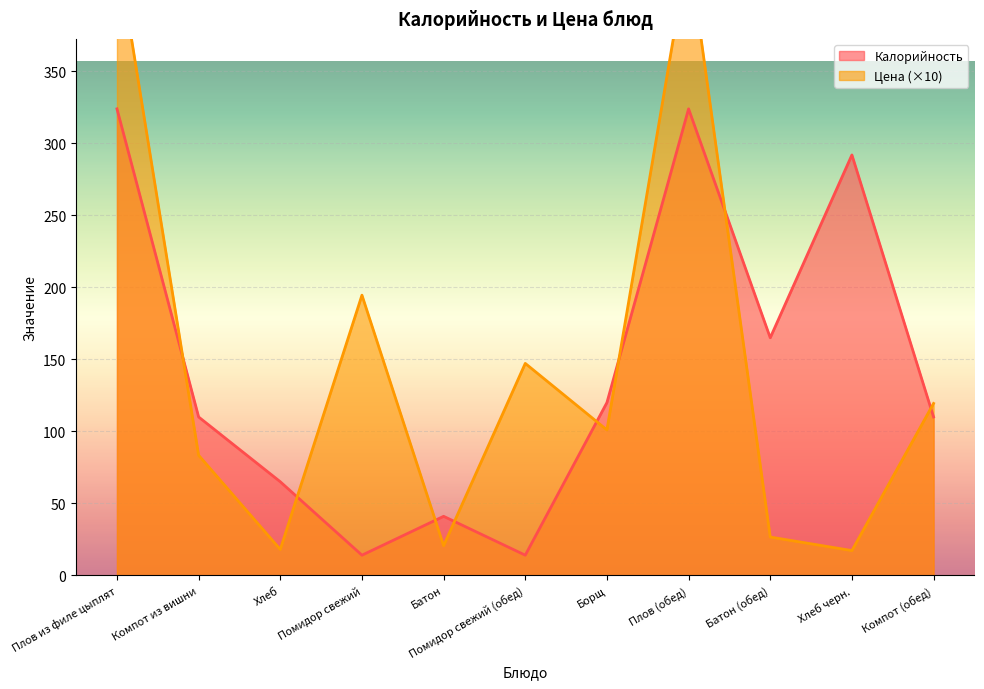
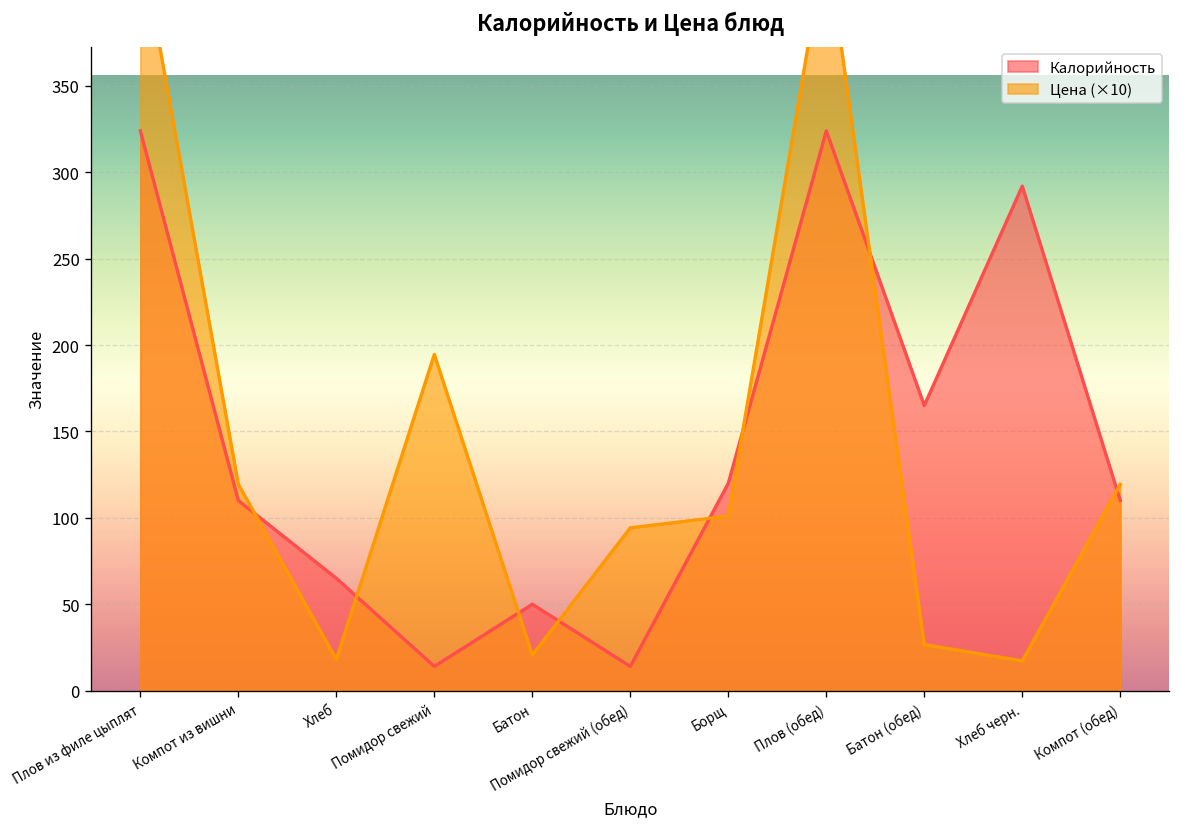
  {
    "Калорийность": {
      "Плов из филе цыплят": 324,
      "Компот из вишни": 110,
      "Хлеб": 65,
      "Помидор свежий": 14,
-     "Батон": 41,
+     "Батон": 50,
      "Помидор свежий (обед)": 14,
      "Борщ": 120,
      "Плов (обед)": 324,
      "Батон (обед)": 165,
      "Хлеб черн.": 292,
      "Компот (обед)": 110
    },
    "Цена (×10)": {
-     "Компот из вишни": 83,
+     "Компот из вишни": 119,
      "Хлеб": 18,
      "Помидор свежий": 195,
      "Батон": 21,
-     "Помидор свежий (обед)": 147,
+     "Помидор свежий (обед)": 94,
      "Борщ": 101,
      "Батон (обед)": 27,
      "Хлеб черн.": 17,
      "Компот (обед)": 119
    }
  }
